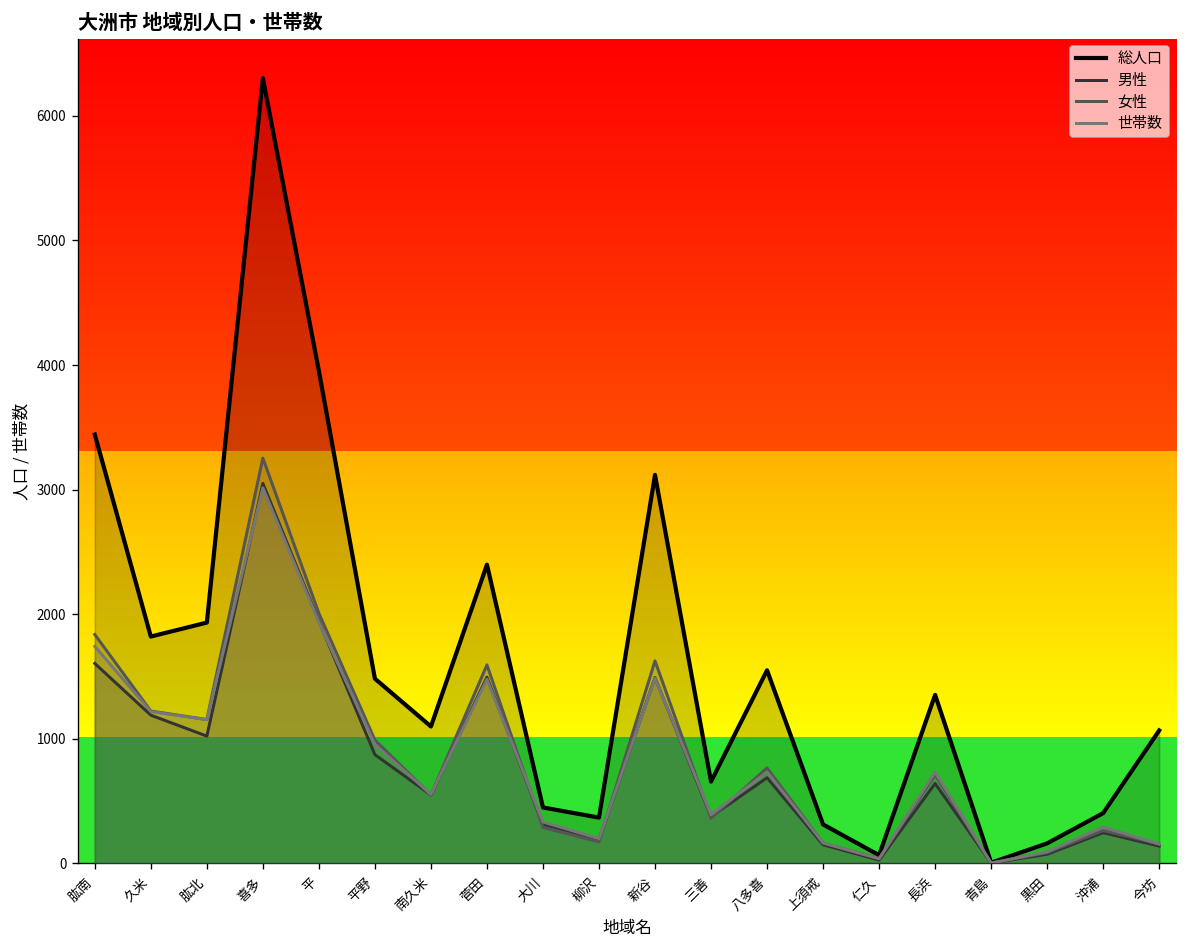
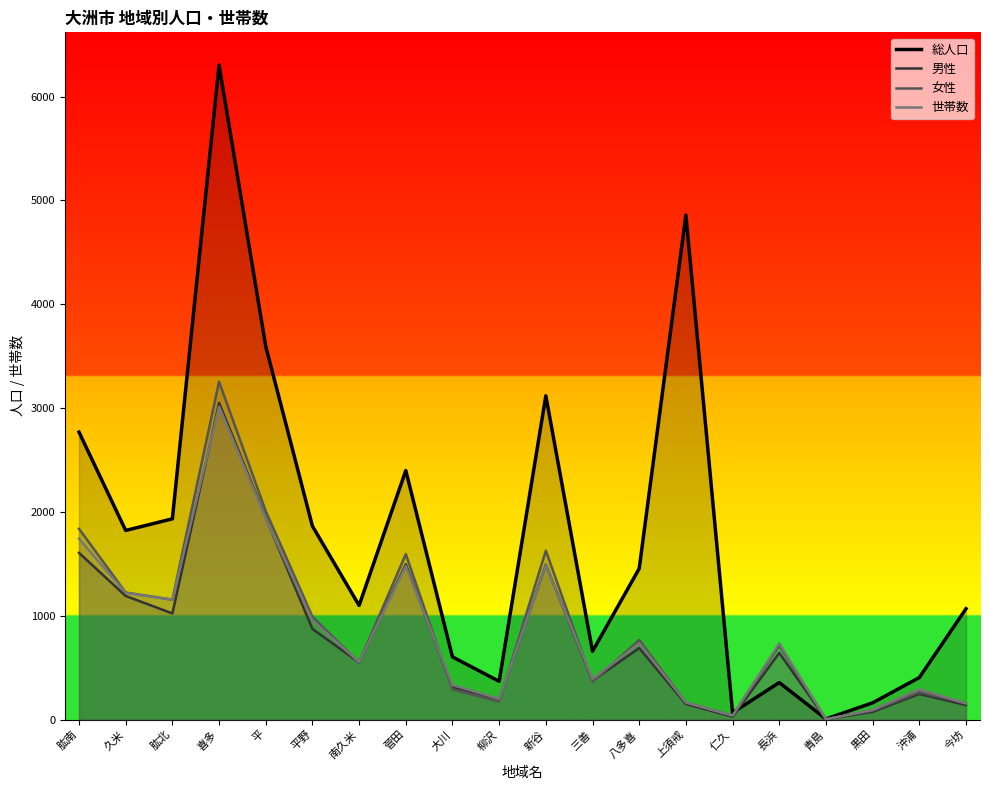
  {
    "総人口": {
-     "肱南": 3440,
+     "肱南": 2770,
      "久米": 1820,
      "肱北": 1930,
      "喜多": 6300,
-     "平": 3950,
-     "平野": 1480,
+     "平": 3600,
+     "平野": 1860,
      "南久米": 1100,
      "菅田": 2400,
-     "大川": 450,
+     "大川": 600,
      "柳沢": 370,
      "新谷": 3120,
      "三善": 660,
-     "八多喜": 1550,
-     "上須戒": 310,
+     "八多喜": 1450,
+     "上須戒": 4860,
      "仁久": 70,
-     "長浜": 1350,
+     "長浜": 360,
      "黒田": 160,
      "沖浦": 400,
      "今坊": 1070
    }
  }
